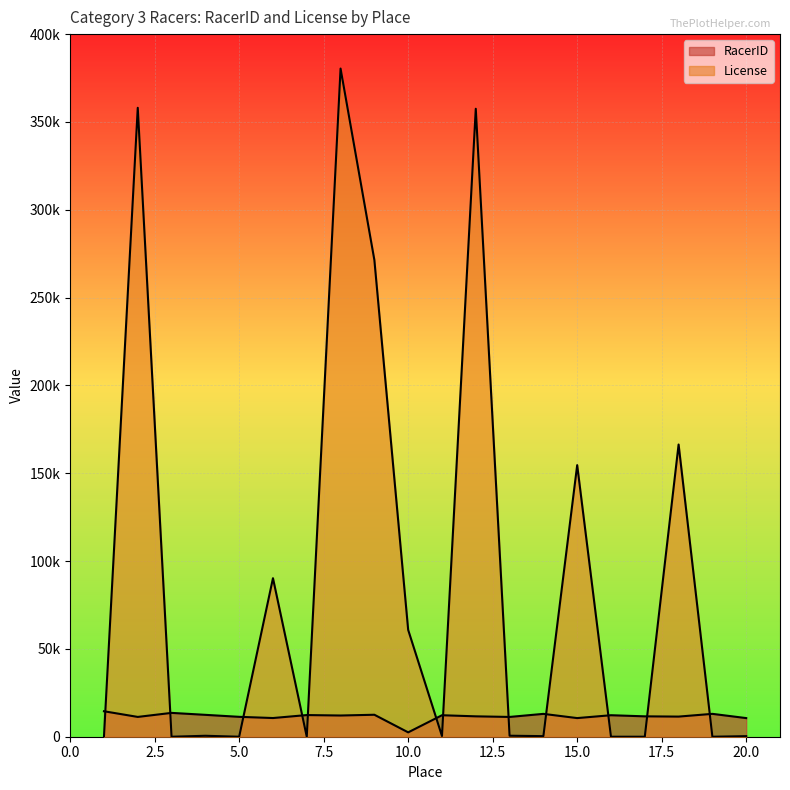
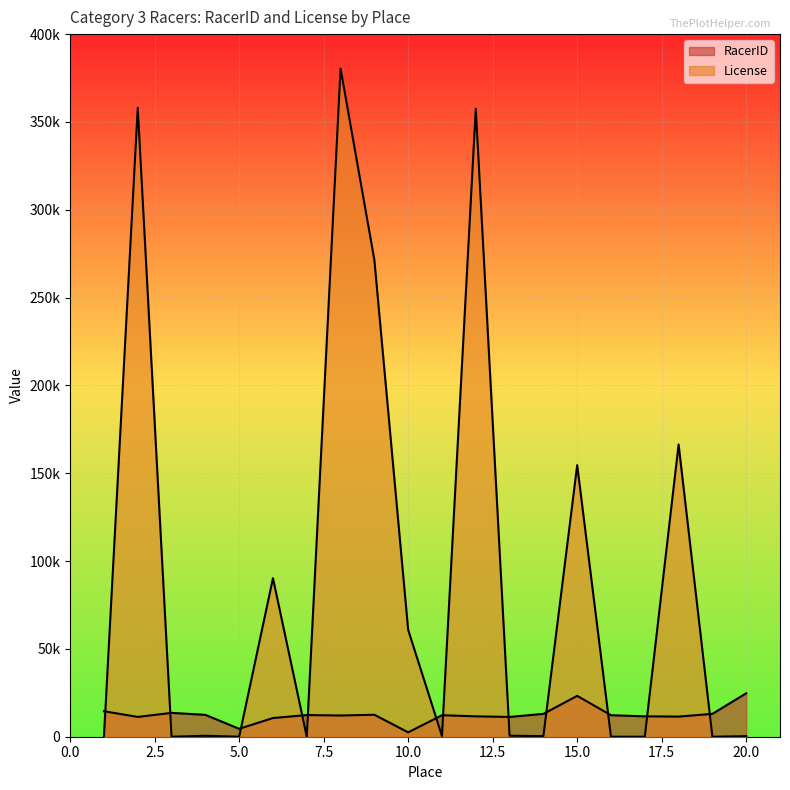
  {
    "RacerID": {
-     "5.0": 11000,
+     "5.0": 5000,
      "10.0": 2000,
-     "15.0": 11000,
-     "20.0": 11000
+     "15.0": 23000,
+     "20.0": 25000
    },
    "License": {
      "5.0": 0,
      "10.0": 61000,
      "15.0": 155000,
      "20.0": 0
    }
  }
